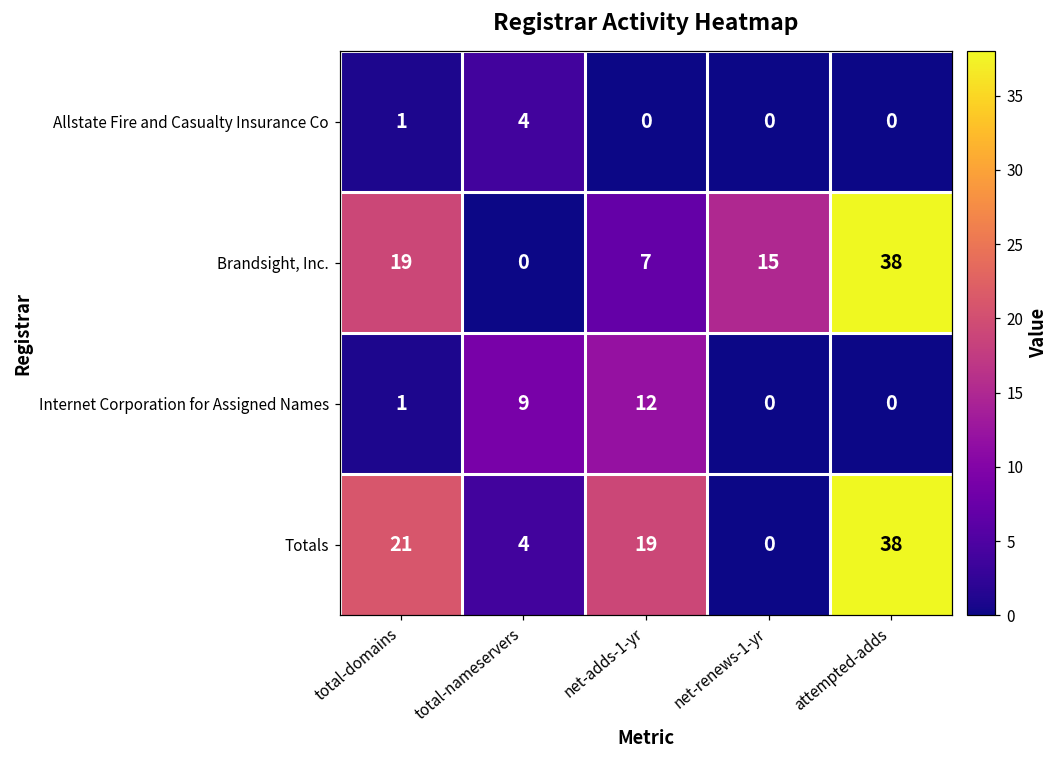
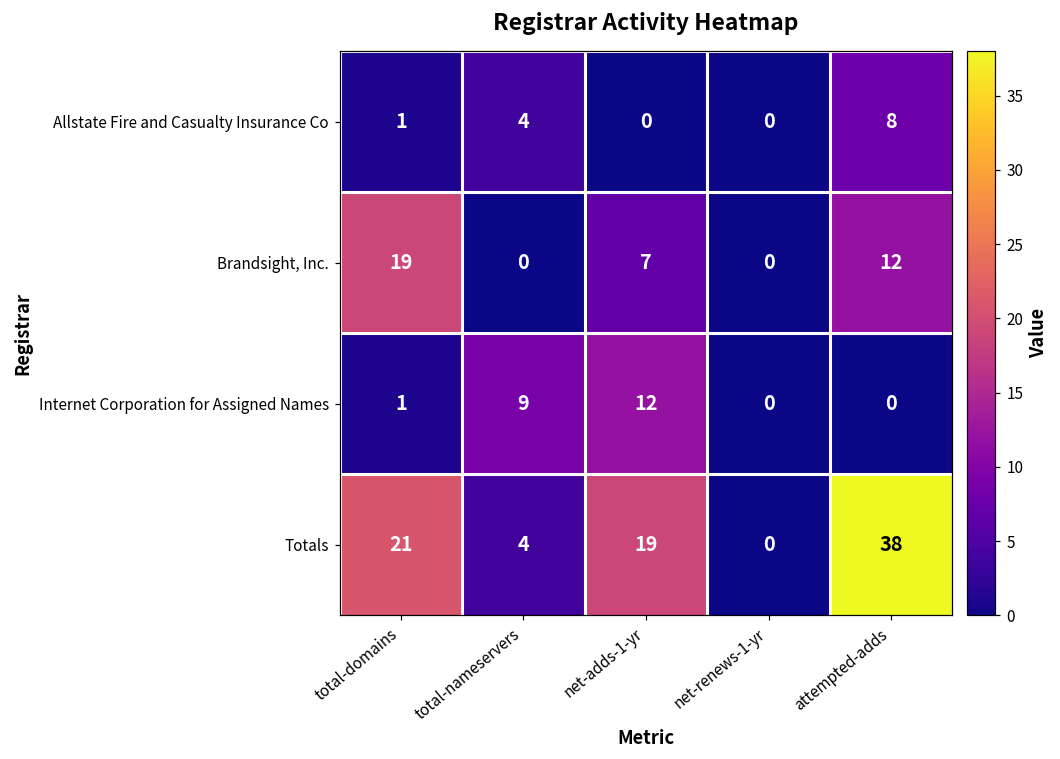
  {
    "Allstate Fire and Casualty Insurance Co": {
      "total-domains": 1,
      "total-nameservers": 4,
      "net-adds-1-yr": 0,
      "net-renews-1-yr": 0,
-     "attempted-adds": 0
+     "attempted-adds": 8
    },
    "Brandsight, Inc.": {
      "total-domains": 19,
      "total-nameservers": 0,
      "net-adds-1-yr": 7,
-     "net-renews-1-yr": 15,
-     "attempted-adds": 38
+     "net-renews-1-yr": 0,
+     "attempted-adds": 12
    },
    "Internet Corporation for Assigned Names": {
      "total-domains": 1,
      "total-nameservers": 9,
      "net-adds-1-yr": 12,
      "net-renews-1-yr": 0,
      "attempted-adds": 0
    },
    "Totals": {
      "total-domains": 21,
      "total-nameservers": 4,
      "net-adds-1-yr": 19,
      "net-renews-1-yr": 0,
      "attempted-adds": 38
    }
  }
